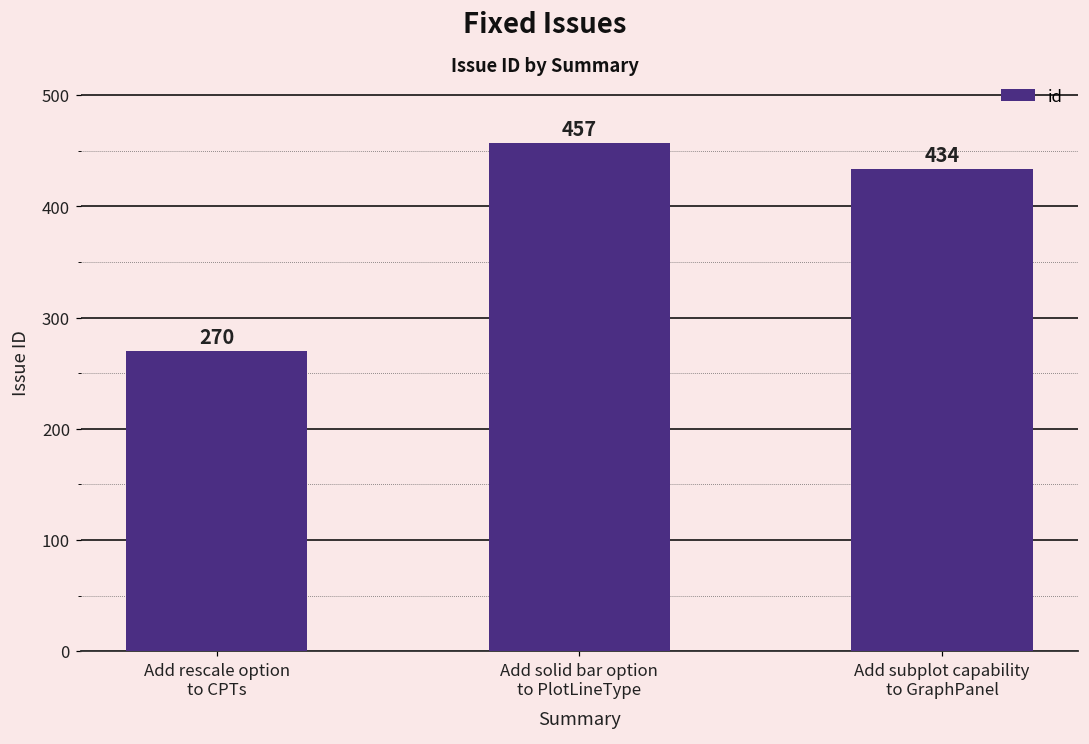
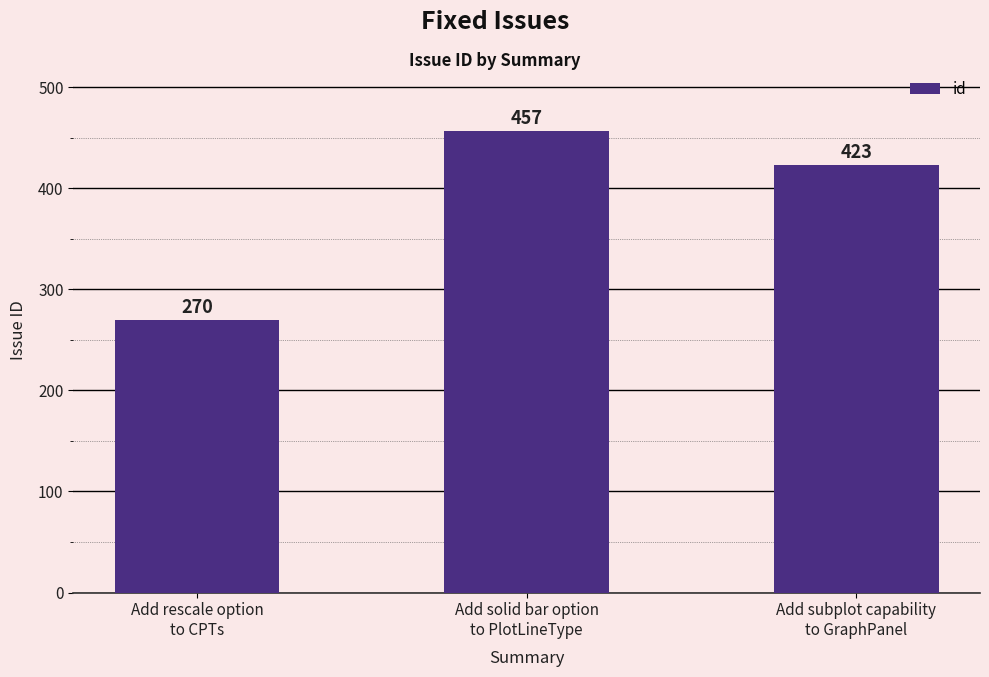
  {
    "Add rescale option to CPTs": 270,
    "Add solid bar option to PlotLineType": 457,
-   "Add subplot capability to GraphPanel": 434
+   "Add subplot capability to GraphPanel": 423
  }
